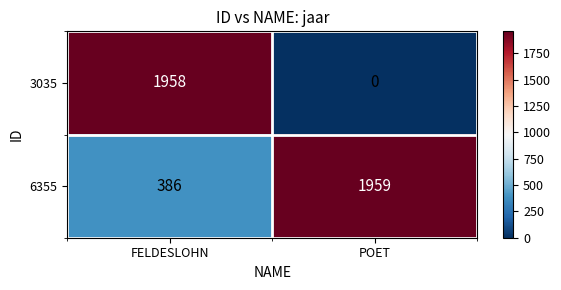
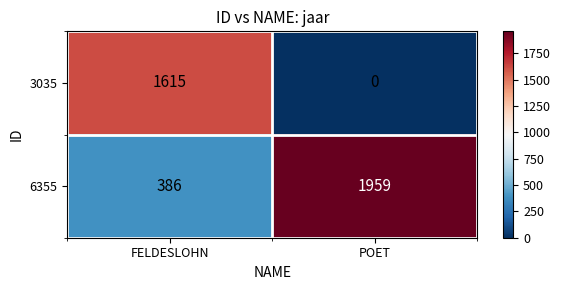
  {
    "3035": {
-     "FELDESLOHN": 1958,
+     "FELDESLOHN": 1615,
      "POET": 0
    },
    "6355": {
      "FELDESLOHN": 386,
      "POET": 1959
    }
  }
